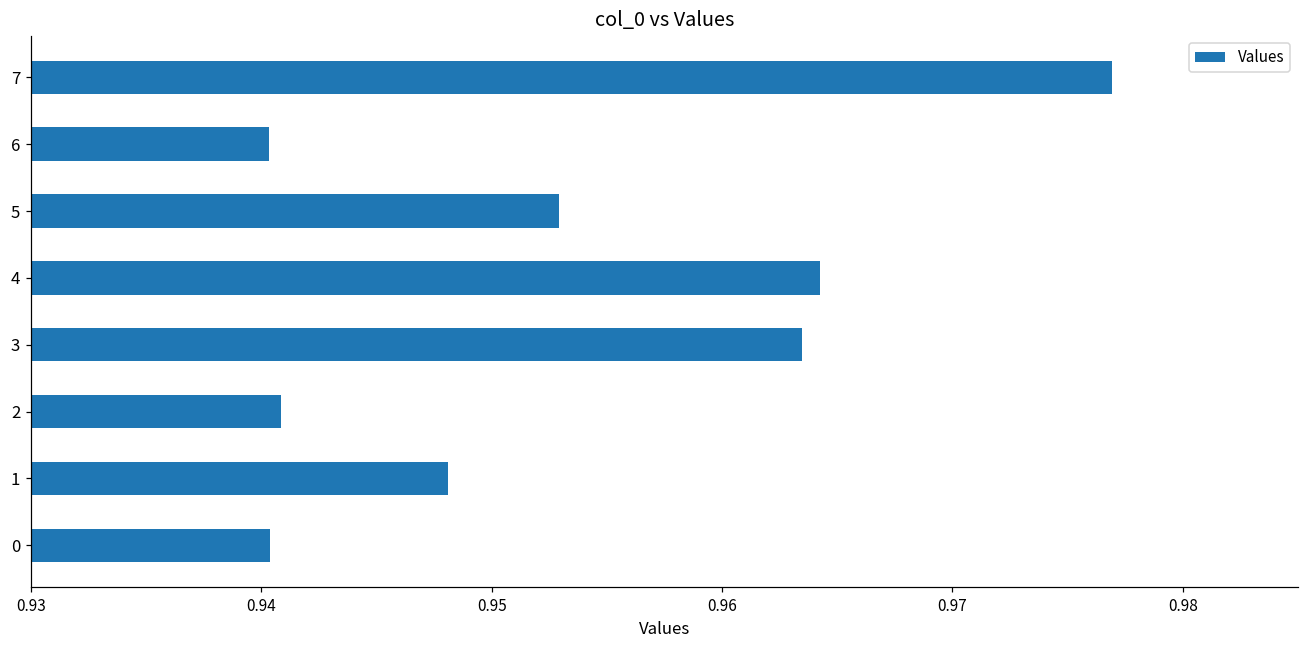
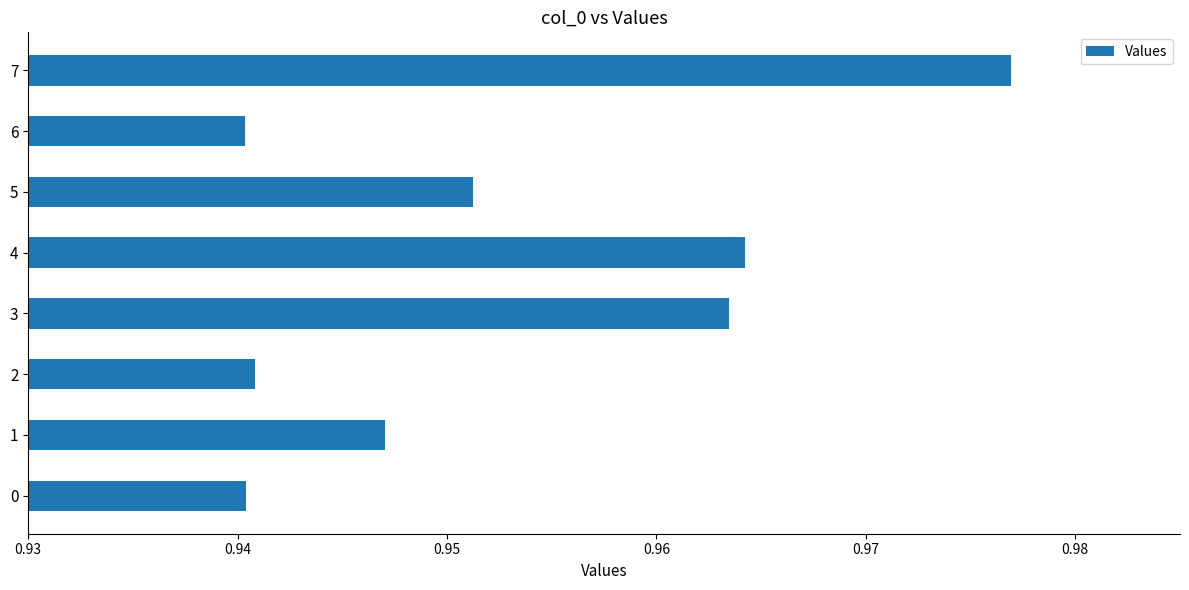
  {
    "7": 0.9769,
    "6": 0.9403,
-   "5": 0.9529,
+   "5": 0.9512,
    "4": 0.9642,
    "3": 0.9635,
    "2": 0.9408,
-   "1": 0.9481,
+   "1": 0.9470,
    "0": 0.9404
  }
